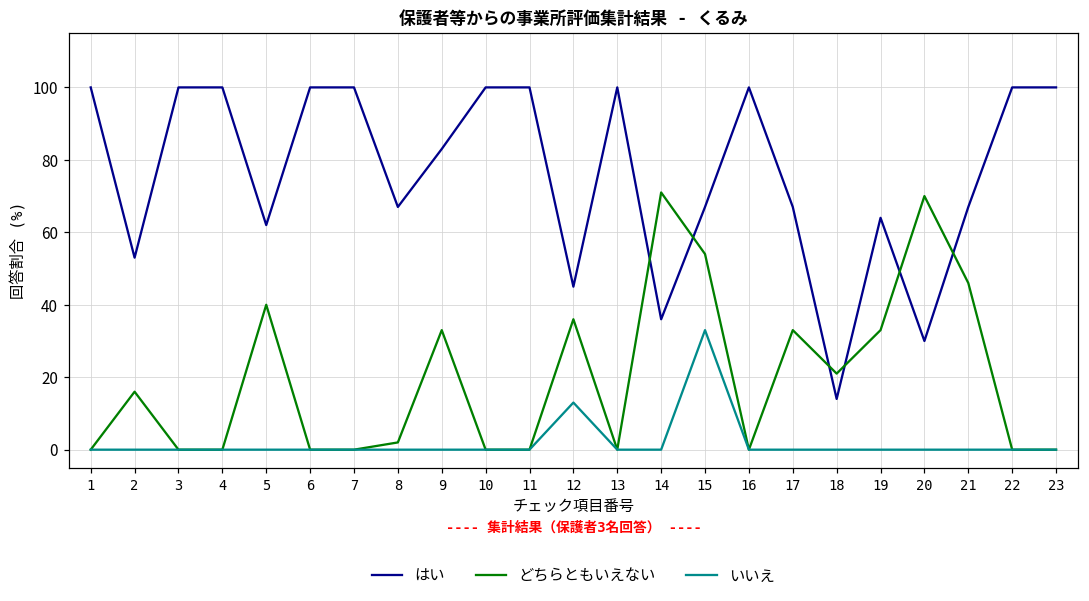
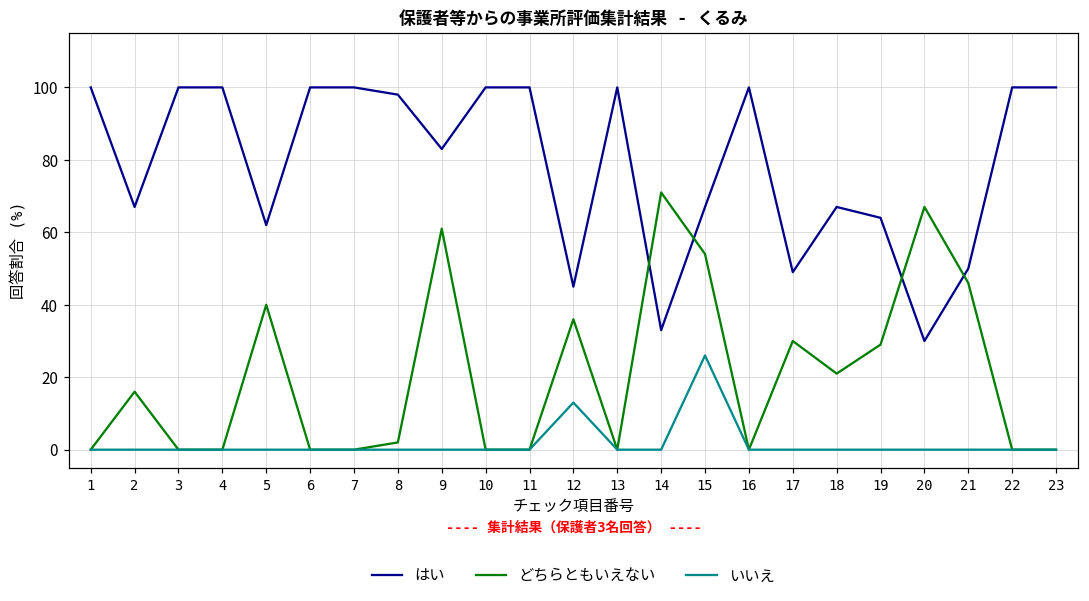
  {
    "はい": {
      "1": 100,
-     "2": 53,
+     "2": 67,
      "3": 100,
      "4": 100,
      "5": 62,
      "6": 100,
      "7": 100,
-     "8": 67,
+     "8": 98,
      "9": 83,
      "10": 100,
      "11": 100,
      "12": 45,
      "13": 100,
-     "14": 36,
+     "14": 33,
      "15": 67,
      "16": 100,
-     "17": 67,
-     "18": 14,
+     "17": 49,
+     "18": 67,
      "19": 64,
      "20": 30,
-     "21": 67,
+     "21": 50,
      "22": 100,
      "23": 100
    },
    "どちらともいえない": {
      "2": 16,
      "5": 40,
      "8": 2,
-     "9": 33,
+     "9": 61,
      "12": 36,
      "14": 71,
      "15": 54,
-     "17": 33,
+     "17": 30,
      "18": 21,
-     "19": 33,
-     "20": 70,
+     "19": 29,
+     "20": 67,
      "21": 46
    },
    "いいえ": {
      "2": 0,
      "5": 0,
      "8": 0,
      "9": 0,
      "12": 13,
      "14": 0,
-     "15": 33,
+     "15": 26,
      "17": 0,
      "18": 0,
      "19": 0,
      "20": 0,
      "21": 0
    }
  }
